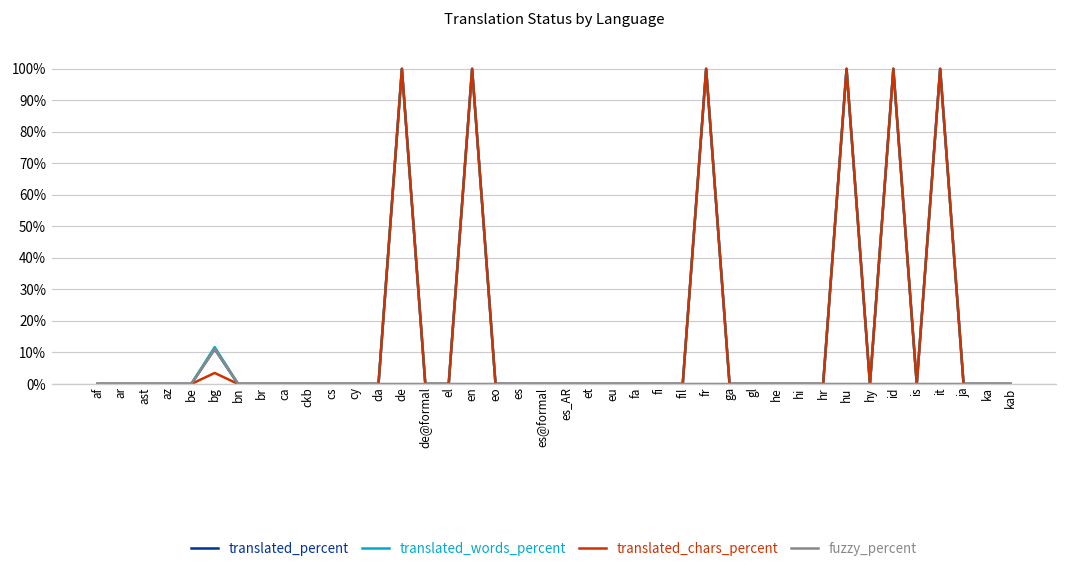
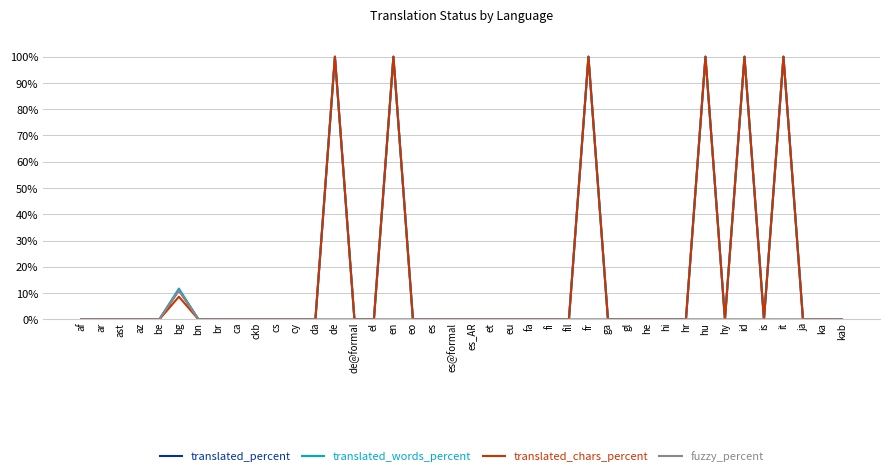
  {
    "translated_chars_percent": {
-     "bg": "4%"
+     "bg": "9%"
    },
    "fuzzy_percent": {
      "de": "0%",
      "en": "0%",
      "fr": "0%",
      "hu": "0%",
      "id": "0%",
      "it": "0%"
    }
  }
